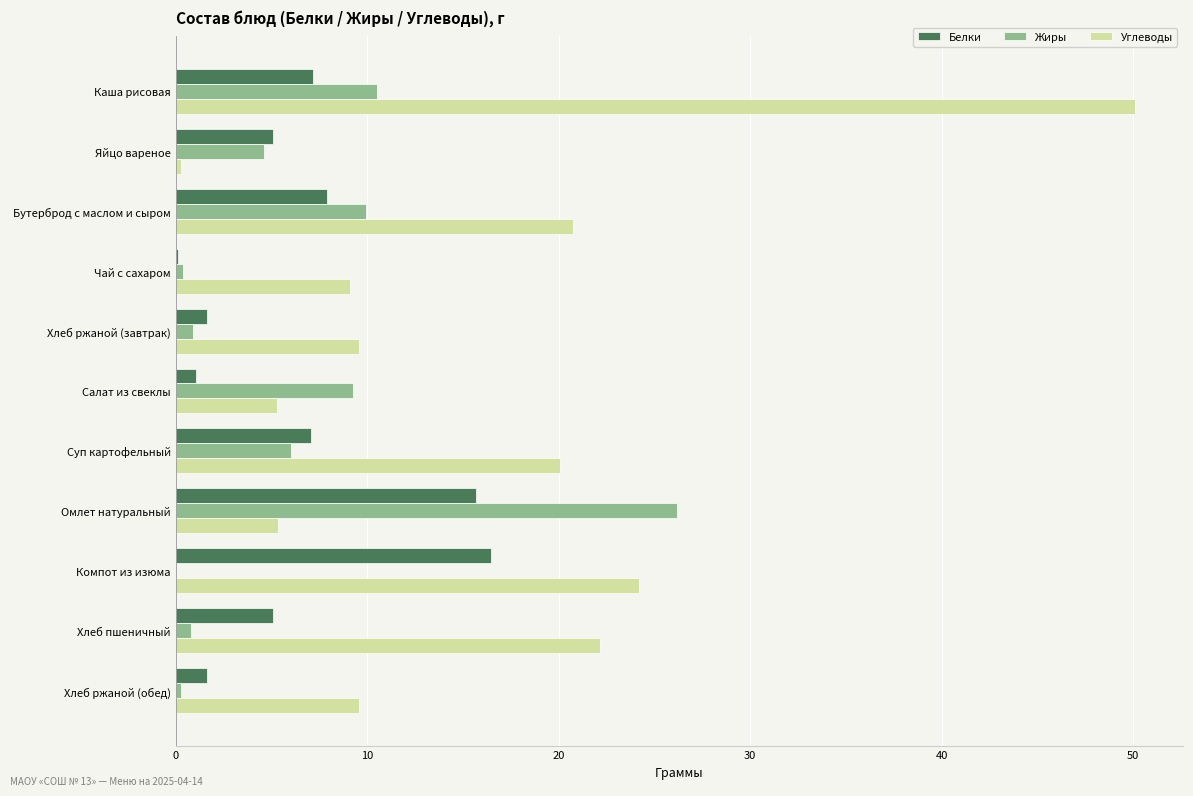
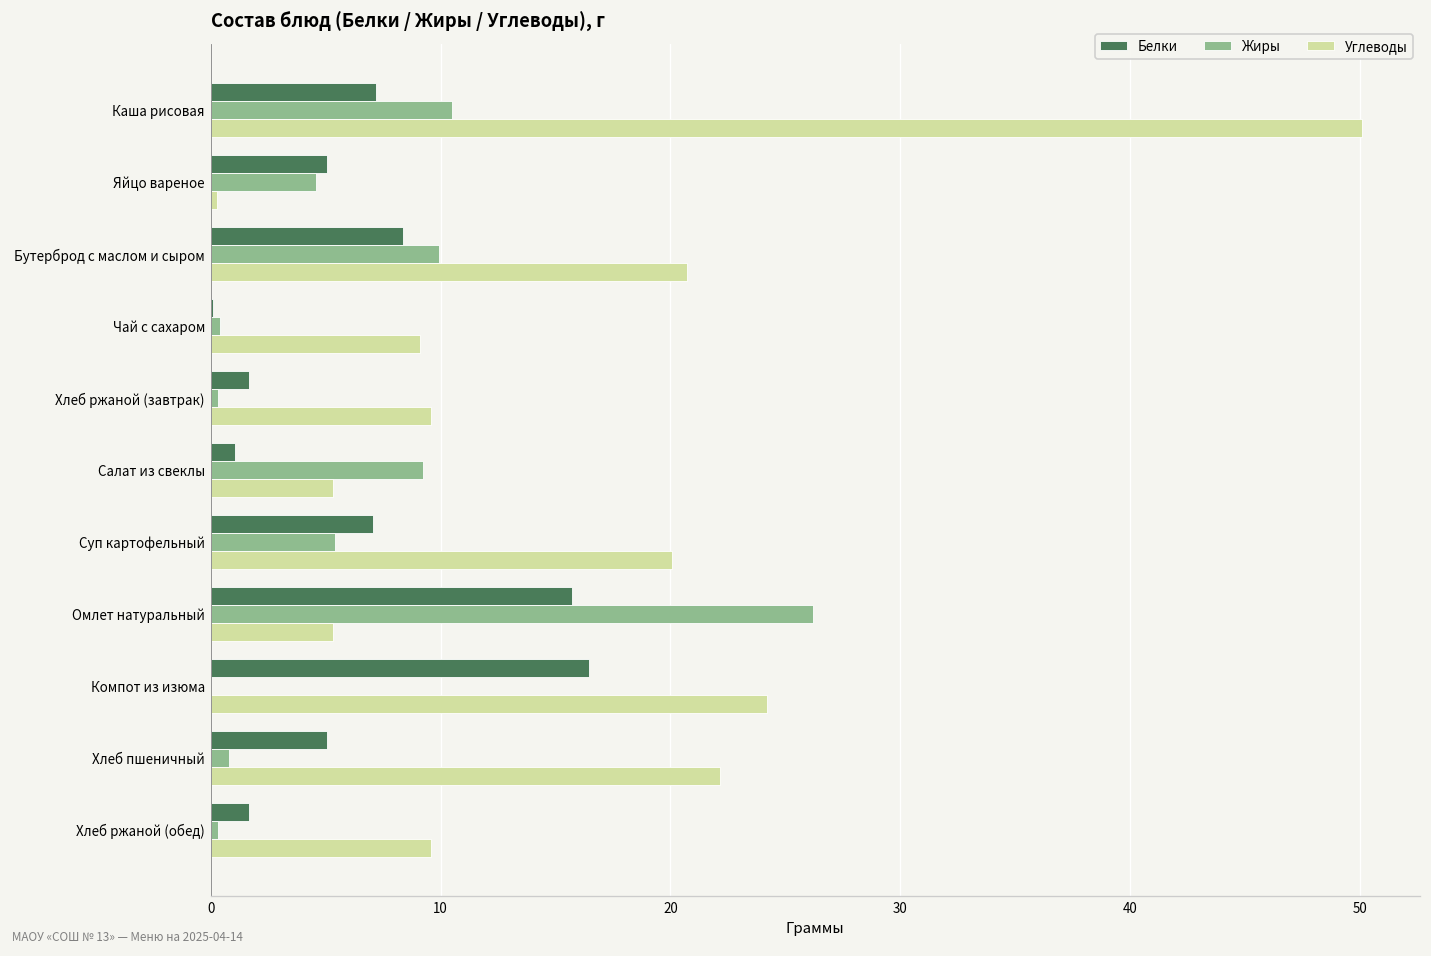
  {
    "Белки": {
      "Каша рисовая": 7.2,
      "Яйцо вареное": 5.1,
-     "Бутерброд с маслом и сыром": 7.9,
+     "Бутерброд с маслом и сыром": 8.4,
      "Хлеб ржаной (завтрак)": 1.7,
      "Салат из свеклы": 1.1,
      "Суп картофельный": 7.1,
      "Омлет натуральный": 15.7,
      "Компот из изюма": 16.5,
      "Хлеб пшеничный": 5.1,
      "Хлеб ржаной (обед)": 1.7
    },
    "Жиры": {
      "Каша рисовая": 10.5,
      "Яйцо вареное": 4.6,
      "Бутерброд с маслом и сыром": 9.9,
      "Чай с сахаром": 0.4,
-     "Хлеб ржаной (завтрак)": 0.9,
+     "Хлеб ржаной (завтрак)": 0.3,
      "Салат из свеклы": 9.3,
-     "Суп картофельный": 6.0,
+     "Суп картофельный": 5.4,
      "Омлет натуральный": 26.2,
      "Компот из изюма": 0.0,
      "Хлеб пшеничный": 0.8,
      "Хлеб ржаной (обед)": 0.3
    },
    "Углеводы": {
      "Каша рисовая": 50.1,
      "Яйцо вареное": 0.3,
      "Бутерброд с маслом и сыром": 20.7,
      "Чай с сахаром": 9.1,
      "Хлеб ржаной (завтрак)": 9.6,
      "Салат из свеклы": 5.3,
      "Суп картофельный": 20.1,
      "Омлет натуральный": 5.3,
      "Компот из изюма": 24.2,
      "Хлеб пшеничный": 22.2,
      "Хлеб ржаной (обед)": 9.6
    }
  }
